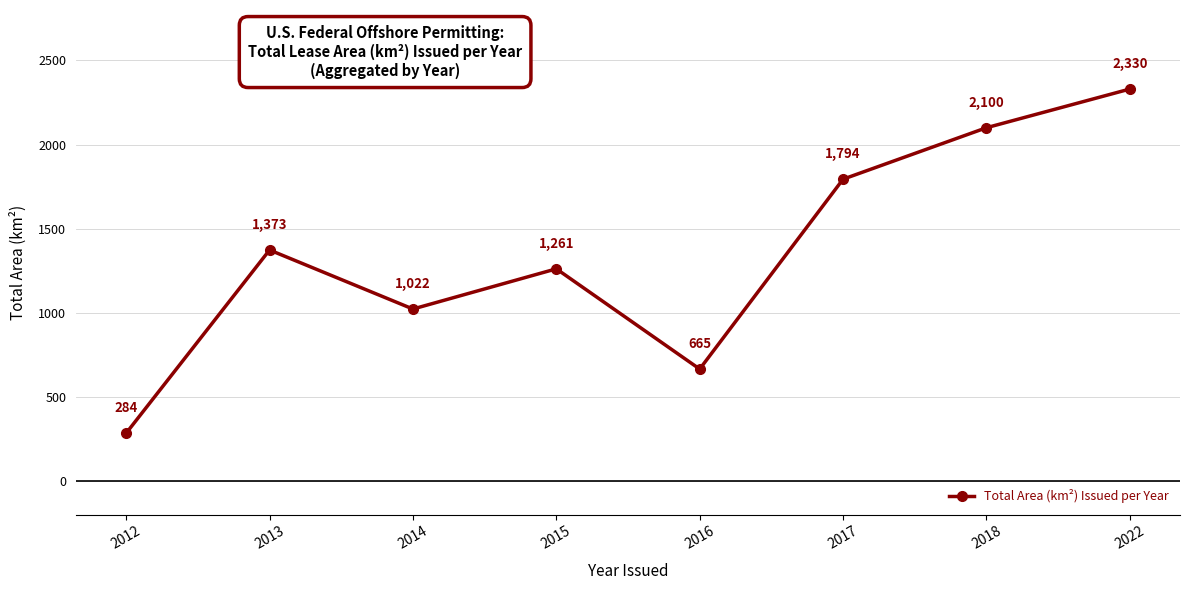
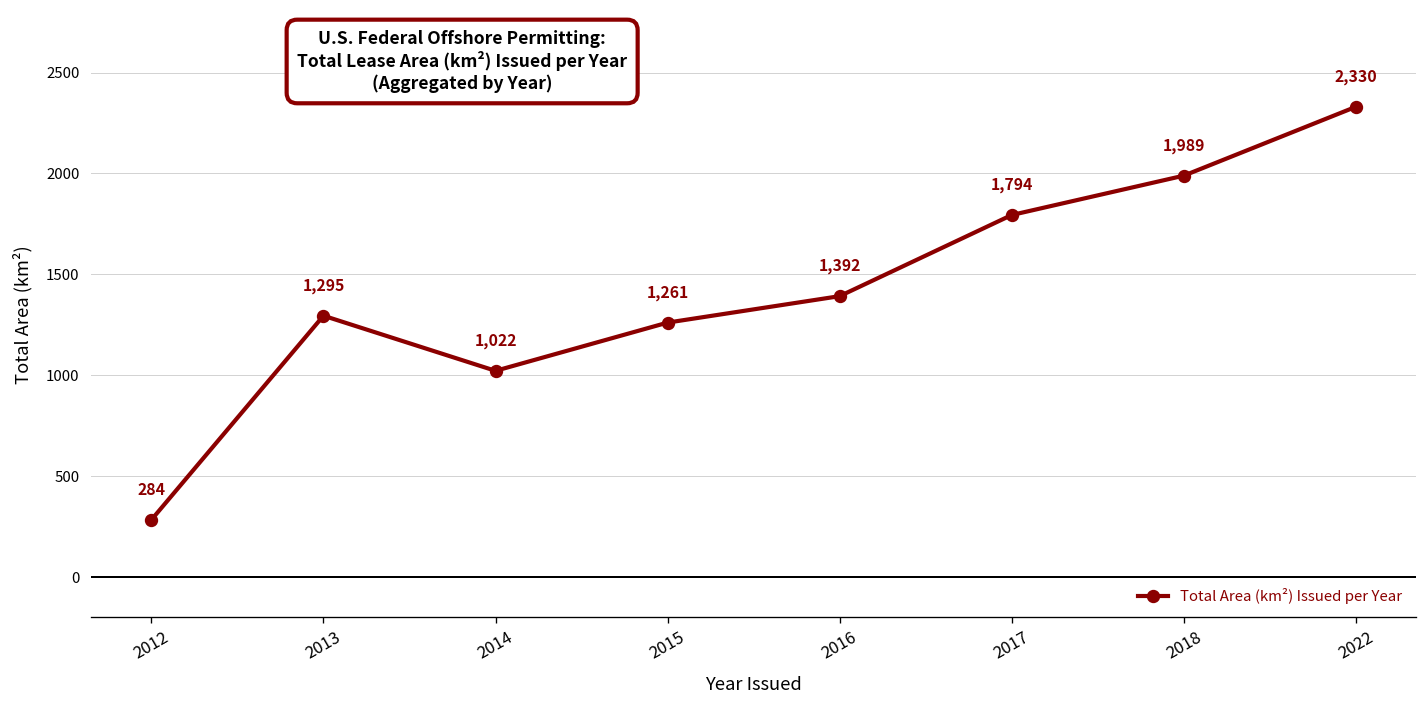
  {
    "2012": "284",
-   "2013": "1,373",
+   "2013": "1,295",
    "2014": "1,022",
    "2015": "1,261",
-   "2016": "665",
+   "2016": "1,392",
    "2017": "1,794",
-   "2018": "2,100",
+   "2018": "1,989",
    "2022": "2,330"
  }
